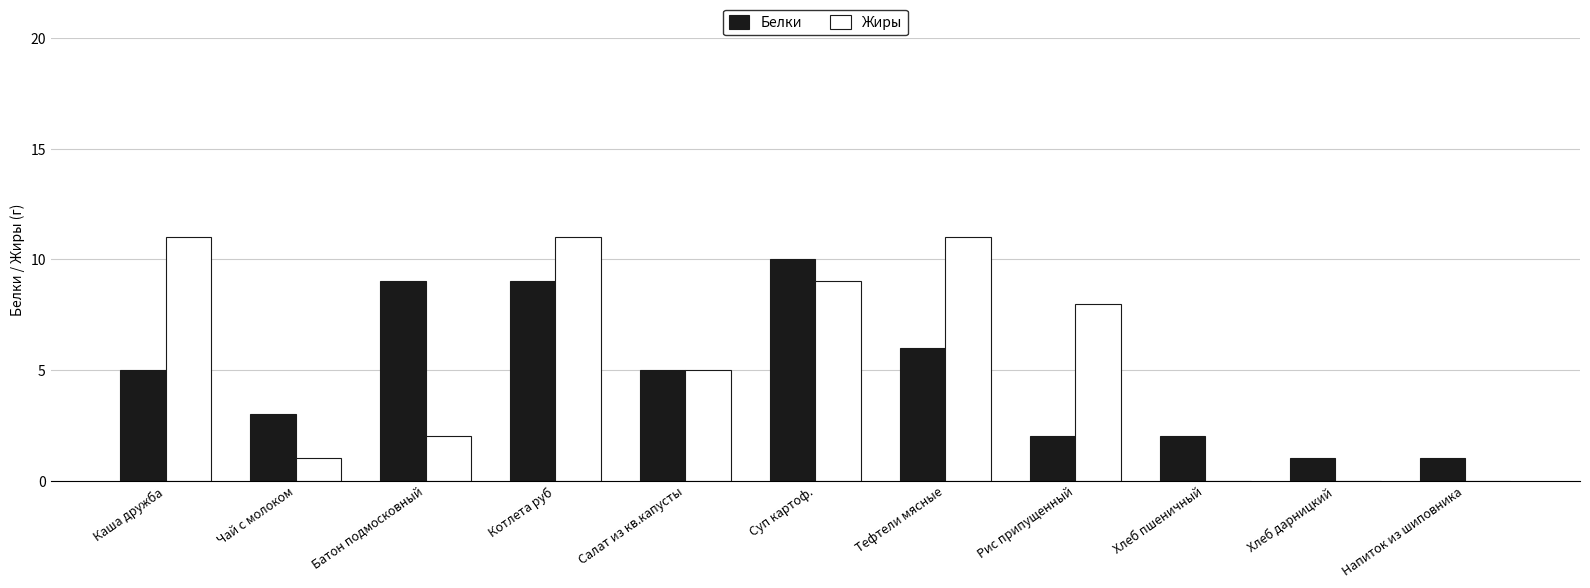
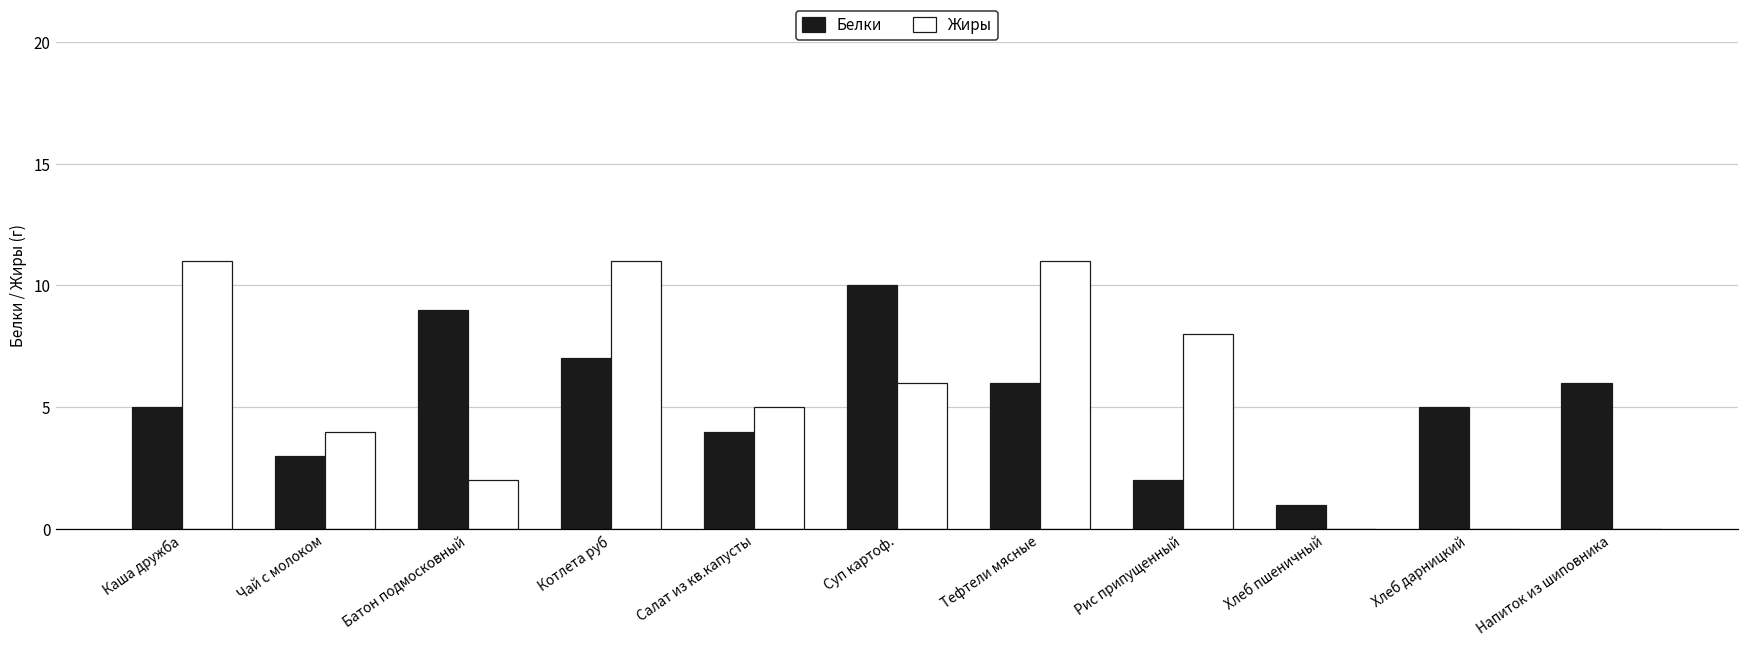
  {
    "Белки": {
      "Каша дружба": 5,
      "Чай с молоком": 3,
      "Батон подмосковный": 9,
-     "Котлета руб": 9,
-     "Салат из кв.капусты": 5,
+     "Котлета руб": 7,
+     "Салат из кв.капусты": 4,
      "Суп картоф.": 10,
      "Тефтели мясные": 6,
      "Рис припущенный": 2,
-     "Хлеб пшеничный": 2,
-     "Хлеб дарницкий": 1,
-     "Напиток из шиповника": 1
+     "Хлеб пшеничный": 1,
+     "Хлеб дарницкий": 5,
+     "Напиток из шиповника": 6
    },
    "Жиры": {
      "Каша дружба": 11,
-     "Чай с молоком": 1,
+     "Чай с молоком": 4,
      "Батон подмосковный": 2,
      "Котлета руб": 11,
      "Салат из кв.капусты": 5,
-     "Суп картоф.": 9,
+     "Суп картоф.": 6,
      "Тефтели мясные": 11,
      "Рис припущенный": 8,
      "Хлеб пшеничный": 0,
      "Хлеб дарницкий": 0,
      "Напиток из шиповника": 0
    }
  }
